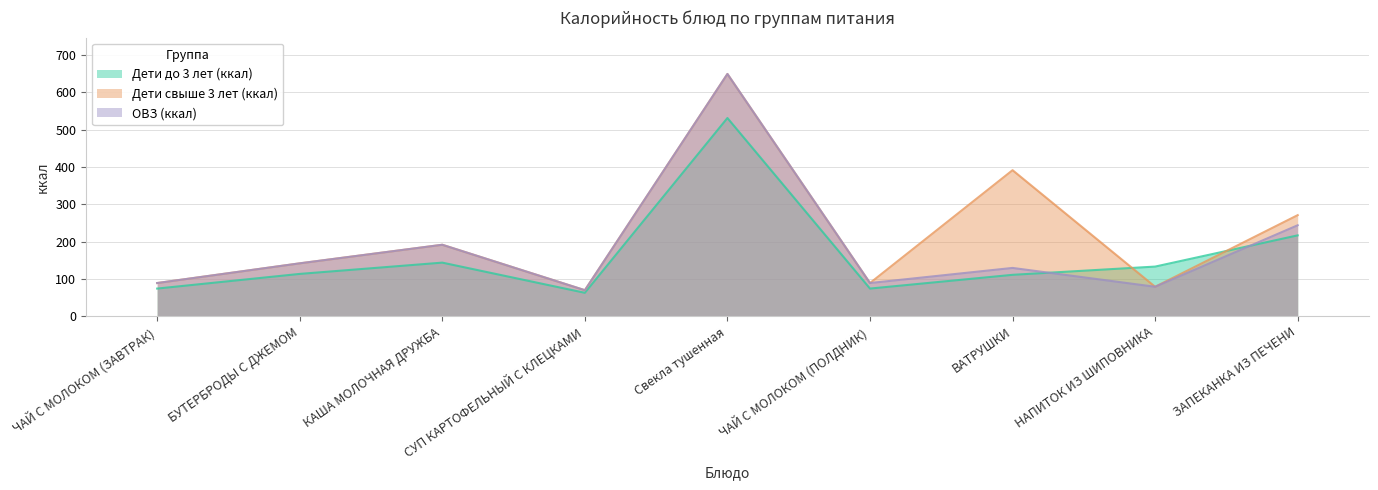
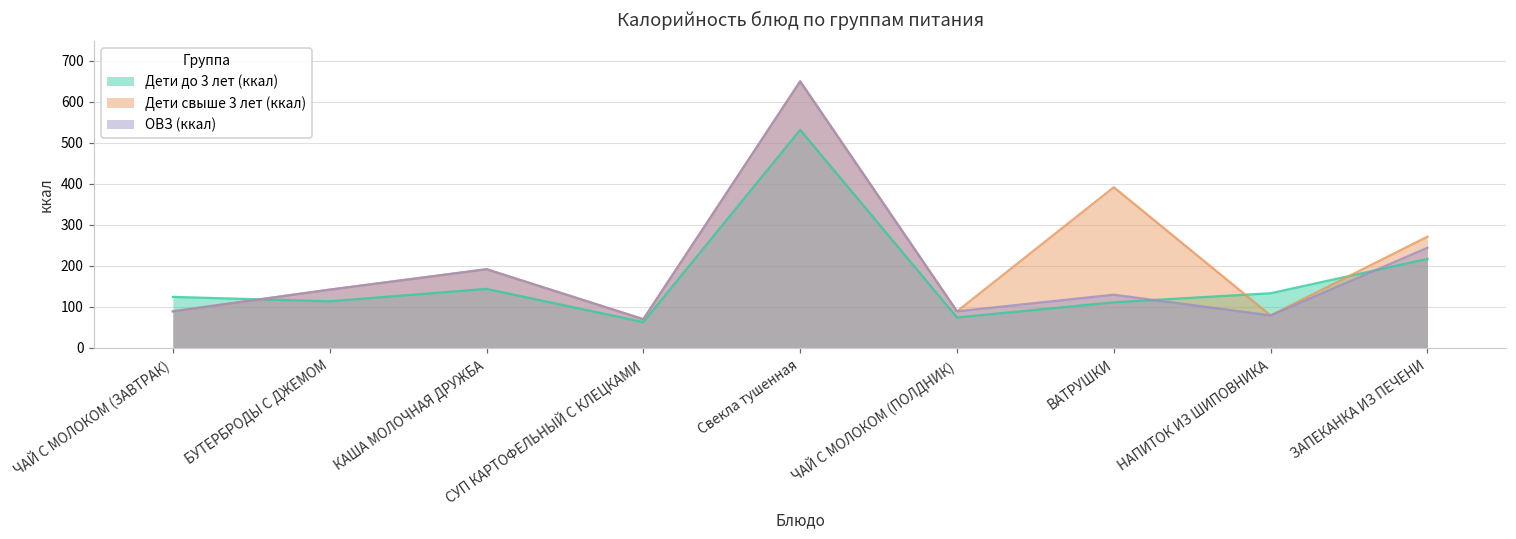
  {
    "Дети до 3 лет (ккал)": {
-     "ЧАЙ С МОЛОКОМ (ЗАВТРАК)": 70,
+     "ЧАЙ С МОЛОКОМ (ЗАВТРАК)": 120,
      "БУТЕРБРОДЫ С ДЖЕМОМ": 110,
      "КАША МОЛОЧНАЯ ДРУЖБА": 140,
      "СУП КАРТОФЕЛЬНЫЙ С КЛЕЦКАМИ": 60,
      "Свекла тушенная": 530,
      "ЧАЙ С МОЛОКОМ (ПОЛДНИК)": 70,
      "ВАТРУШКИ": 110,
      "НАПИТОК ИЗ ШИПОВНИКА": 130,
      "ЗАПЕКАНКА ИЗ ПЕЧЕНИ": 220
    },
    "Дети свыше 3 лет (ккал)": {
      "ВАТРУШКИ": 390,
      "ЗАПЕКАНКА ИЗ ПЕЧЕНИ": 270
    },
    "ОВЗ (ккал)": {
      "ВАТРУШКИ": 130,
      "ЗАПЕКАНКА ИЗ ПЕЧЕНИ": 240
    }
  }
